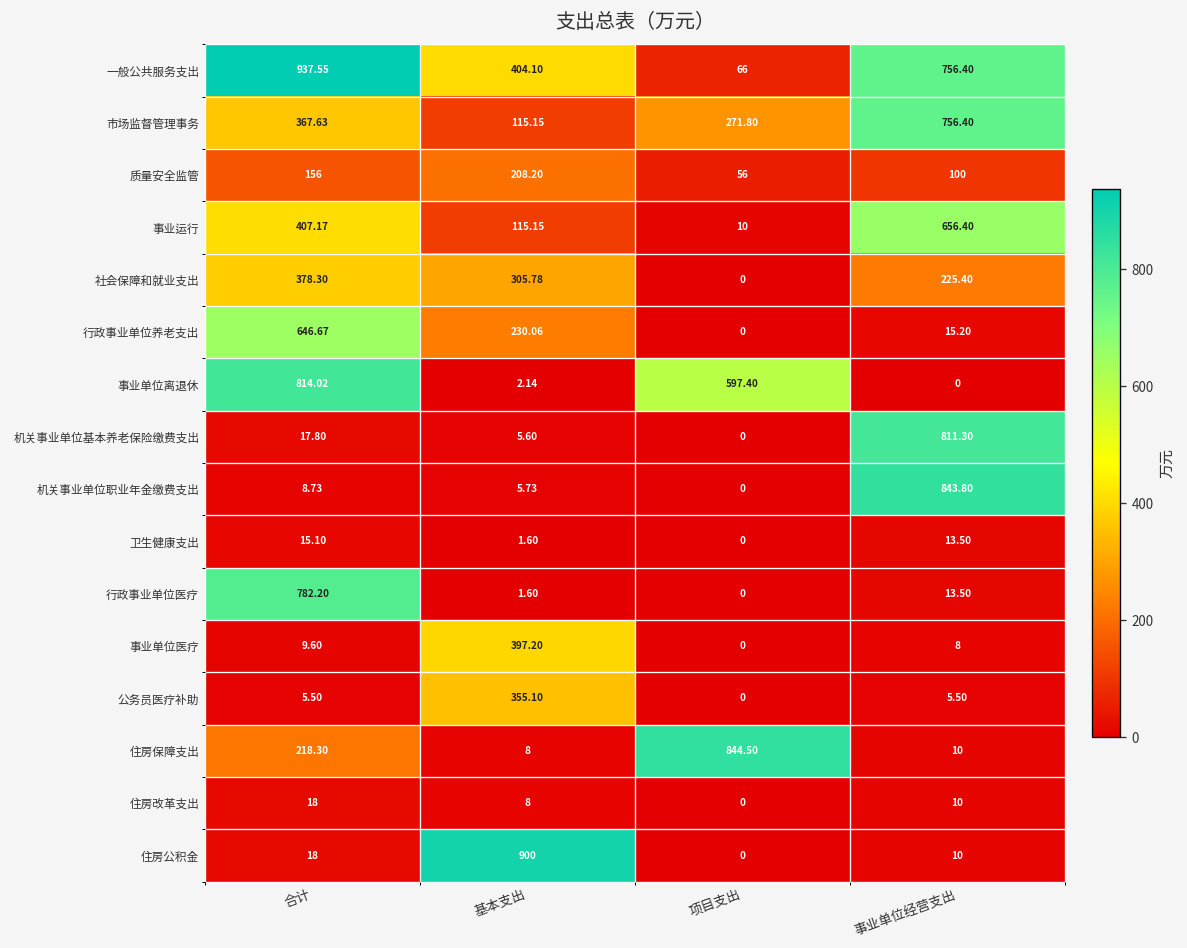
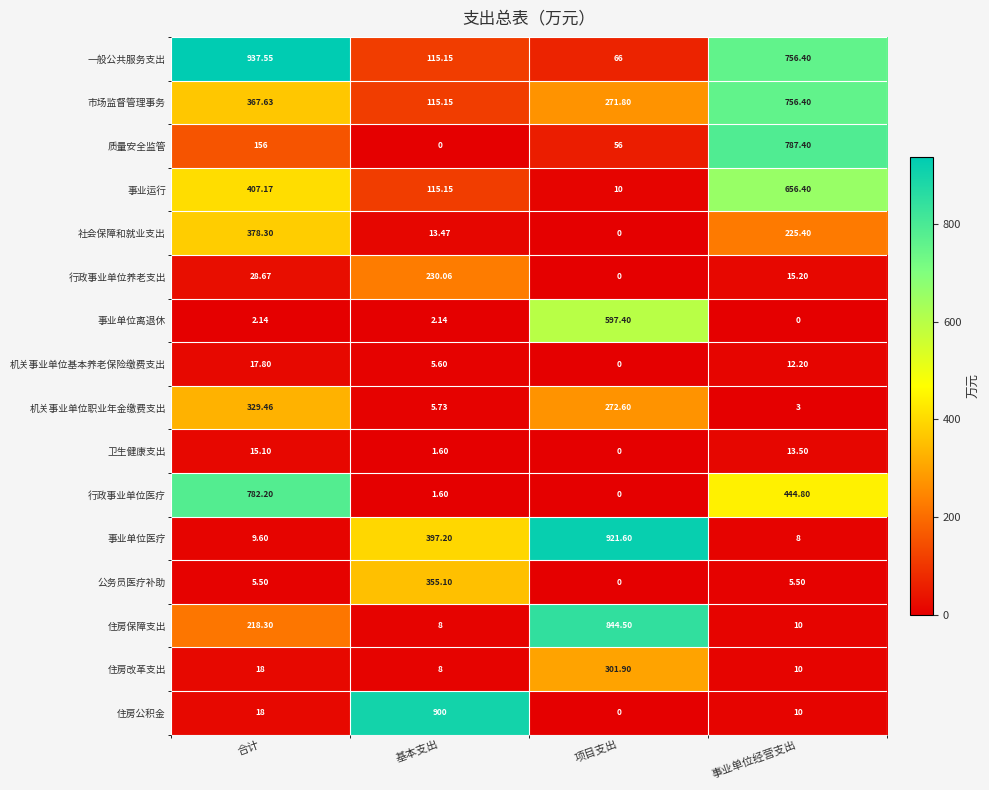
  {
    "一般公共服务支出": {
      "合计": 937.55,
-     "基本支出": 404.10,
+     "基本支出": 115.15,
      "项目支出": 66,
      "事业单位经营支出": 756.40
    },
    "市场监督管理事务": {
      "合计": 367.63,
      "基本支出": 115.15,
      "项目支出": 271.80,
      "事业单位经营支出": 756.40
    },
    "质量安全监管": {
      "合计": 156,
-     "基本支出": 208.20,
+     "基本支出": 0,
      "项目支出": 56,
-     "事业单位经营支出": 100
+     "事业单位经营支出": 787.40
    },
    "事业运行": {
      "合计": 407.17,
      "基本支出": 115.15,
      "项目支出": 10,
      "事业单位经营支出": 656.40
    },
    "社会保障和就业支出": {
      "合计": 378.30,
-     "基本支出": 305.78,
+     "基本支出": 13.47,
      "项目支出": 0,
      "事业单位经营支出": 225.40
    },
    "行政事业单位养老支出": {
-     "合计": 646.67,
+     "合计": 28.67,
      "基本支出": 230.06,
      "项目支出": 0,
      "事业单位经营支出": 15.20
    },
    "事业单位离退休": {
-     "合计": 814.02,
+     "合计": 2.14,
      "基本支出": 2.14,
      "项目支出": 597.40,
      "事业单位经营支出": 0
    },
    "机关事业单位基本养老保险缴费支出": {
      "合计": 17.80,
      "基本支出": 5.60,
      "项目支出": 0,
-     "事业单位经营支出": 811.30
+     "事业单位经营支出": 12.20
    },
    "机关事业单位职业年金缴费支出": {
-     "合计": 8.73,
+     "合计": 329.46,
      "基本支出": 5.73,
-     "项目支出": 0,
-     "事业单位经营支出": 843.80
+     "项目支出": 272.60,
+     "事业单位经营支出": 3
    },
    "卫生健康支出": {
      "合计": 15.10,
      "基本支出": 1.60,
      "项目支出": 0,
      "事业单位经营支出": 13.50
    },
    "行政事业单位医疗": {
      "合计": 782.20,
      "基本支出": 1.60,
      "项目支出": 0,
-     "事业单位经营支出": 13.50
+     "事业单位经营支出": 444.80
    },
    "事业单位医疗": {
      "合计": 9.60,
      "基本支出": 397.20,
-     "项目支出": 0,
+     "项目支出": 921.60,
      "事业单位经营支出": 8
    },
    "公务员医疗补助": {
      "合计": 5.50,
      "基本支出": 355.10,
      "项目支出": 0,
      "事业单位经营支出": 5.50
    },
    "住房保障支出": {
      "合计": 218.30,
      "基本支出": 8,
      "项目支出": 844.50,
      "事业单位经营支出": 10
    },
    "住房改革支出": {
      "合计": 18,
      "基本支出": 8,
-     "项目支出": 0,
+     "项目支出": 301.90,
      "事业单位经营支出": 10
    },
    "住房公积金": {
      "合计": 18,
      "基本支出": 900,
      "项目支出": 0,
      "事业单位经营支出": 10
    }
  }
